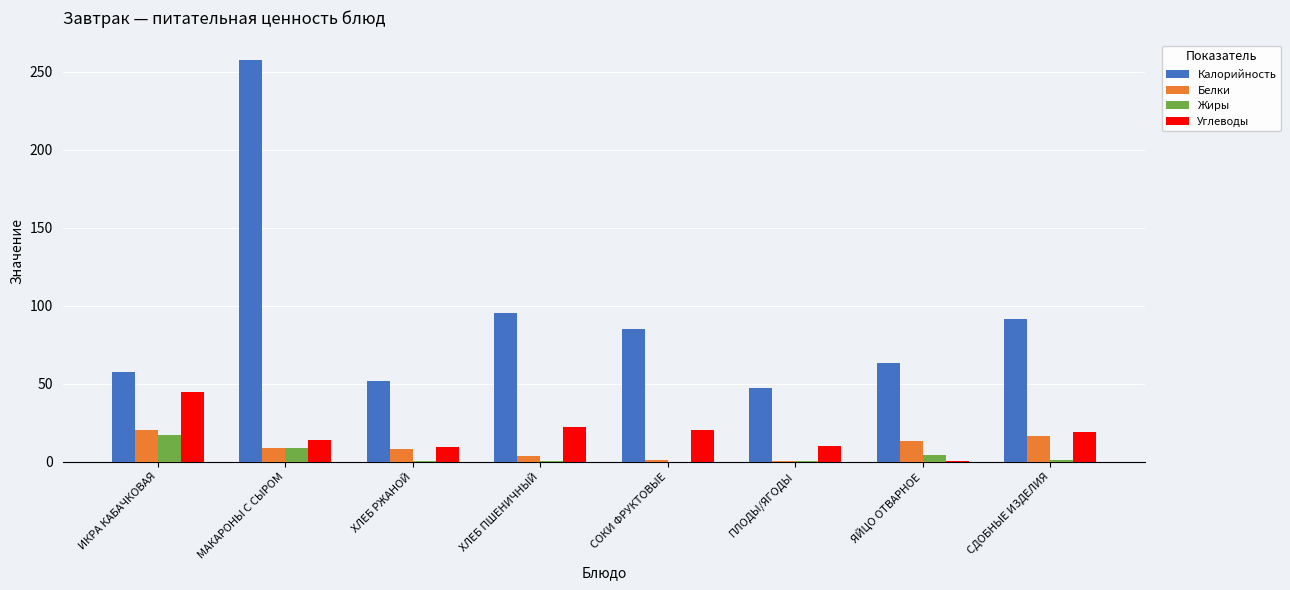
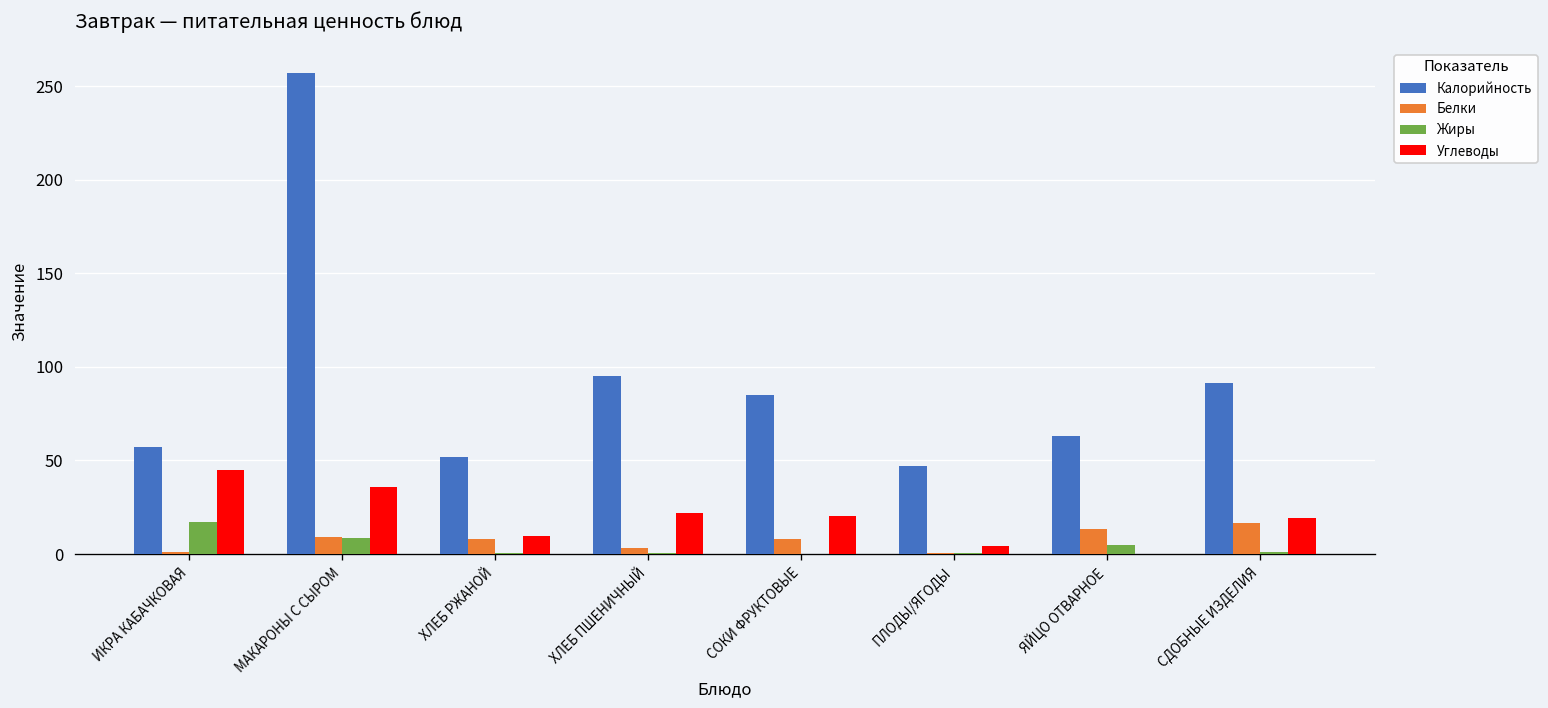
  {
    "Калорийность": {
      "ИКРА КАБАЧКОВАЯ": 57,
      "МАКАРОНЫ С СЫРОМ": 257,
      "ХЛЕБ РЖАНОЙ": 52,
      "ХЛЕБ ПШЕНИЧНЫЙ": 95,
      "СОКИ ФРУКТОВЫЕ": 85,
      "ПЛОДЫ/ЯГОДЫ": 47,
      "ЯЙЦО ОТВАРНОЕ": 63,
      "СДОБНЫЕ ИЗДЕЛИЯ": 91
    },
    "Белки": {
-     "ИКРА КАБАЧКОВАЯ": 20,
+     "ИКРА КАБАЧКОВАЯ": 1,
      "МАКАРОНЫ С СЫРОМ": 9,
      "ХЛЕБ РЖАНОЙ": 8,
      "ХЛЕБ ПШЕНИЧНЫЙ": 3,
-     "СОКИ ФРУКТОВЫЕ": 1,
+     "СОКИ ФРУКТОВЫЕ": 8,
      "ЯЙЦО ОТВАРНОЕ": 13,
      "СДОБНЫЕ ИЗДЕЛИЯ": 17
    },
    "Жиры": {
      "ИКРА КАБАЧКОВАЯ": 17,
      "МАКАРОНЫ С СЫРОМ": 9,
      "СОКИ ФРУКТОВЫЕ": 0,
      "ЯЙЦО ОТВАРНОЕ": 5
    },
    "Углеводы": {
      "ИКРА КАБАЧКОВАЯ": 45,
-     "МАКАРОНЫ С СЫРОМ": 14,
+     "МАКАРОНЫ С СЫРОМ": 36,
      "ХЛЕБ РЖАНОЙ": 10,
      "ХЛЕБ ПШЕНИЧНЫЙ": 22,
      "СОКИ ФРУКТОВЫЕ": 20,
-     "ПЛОДЫ/ЯГОДЫ": 10,
+     "ПЛОДЫ/ЯГОДЫ": 4,
      "СДОБНЫЕ ИЗДЕЛИЯ": 19
    }
  }
